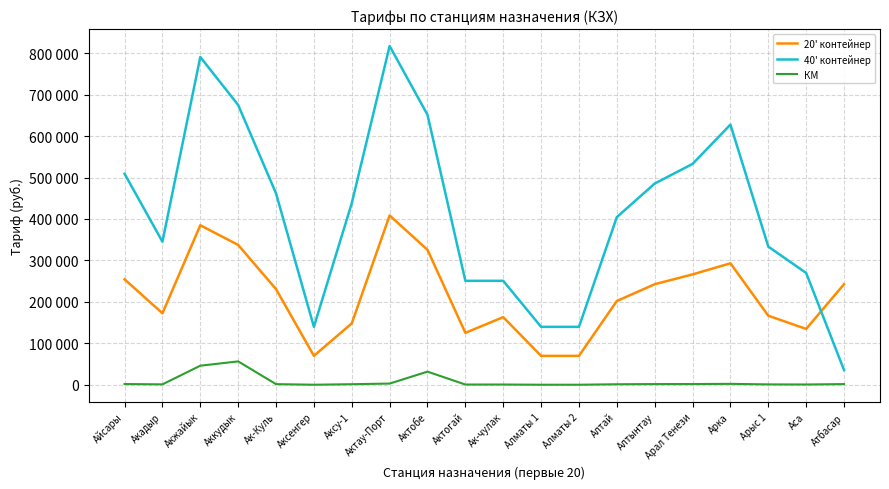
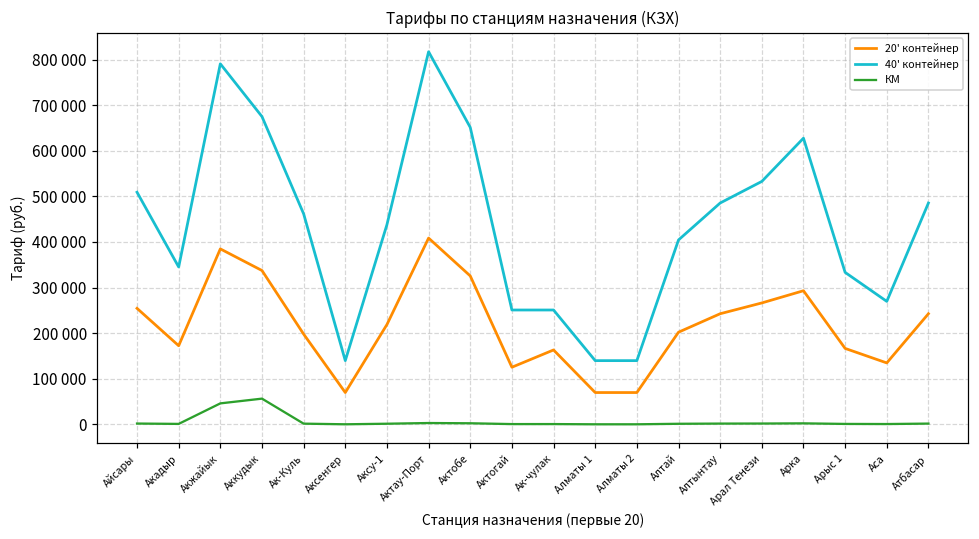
  {
    "20' контейнер": {
      "Айсары": 250000,
      "Акадыр": 170000,
      "Акжайык": 380000,
      "Аккудык": 340000,
-     "Ак-Куль": 230000,
+     "Ак-Куль": 200000,
      "Аксенгер": 70000,
-     "Аксу-1": 150000,
+     "Аксу-1": 220000,
      "Актау-Порт": 410000,
      "Актобе": 330000,
      "Актогай": 130000,
      "Ак-чулак": 160000,
      "Алматы 1": 70000,
      "Алматы 2": 70000,
      "Алтай": 200000,
      "Алтынтау": 240000,
      "Арал Тенези": 270000,
      "Арка": 290000,
      "Арыс 1": 170000,
      "Аса": 130000,
      "Атбасар": 240000
    },
    "40' контейнер": {
      "Айсары": 510000,
      "Акадыр": 350000,
      "Акжайык": 790000,
      "Аккудык": 670000,
      "Ак-Куль": 460000,
      "Аксенгер": 140000,
      "Аксу-1": 440000,
      "Актау-Порт": 820000,
      "Актобе": 650000,
      "Актогай": 250000,
      "Ак-чулак": 250000,
      "Алматы 1": 140000,
      "Алматы 2": 140000,
      "Алтай": 400000,
      "Алтынтау": 490000,
      "Арал Тенези": 530000,
      "Арка": 630000,
      "Арыс 1": 330000,
      "Аса": 270000,
-     "Атбасар": 40000
+     "Атбасар": 490000
    },
    "КМ": {
      "Айсары": 0,
      "Акадыр": 0,
      "Акжайык": 50000,
      "Аккудык": 60000,
      "Ак-Куль": 0,
      "Аксенгер": 0,
      "Аксу-1": 0,
      "Актау-Порт": 0,
-     "Актобе": 30000,
+     "Актобе": 0,
      "Актогай": 0,
      "Ак-чулак": 0,
      "Алматы 1": 0,
      "Алматы 2": 0,
      "Алтай": 0,
      "Алтынтау": 0,
      "Арал Тенези": 0,
      "Арка": 0,
      "Арыс 1": 0,
      "Аса": 0,
      "Атбасар": 0
    }
  }
